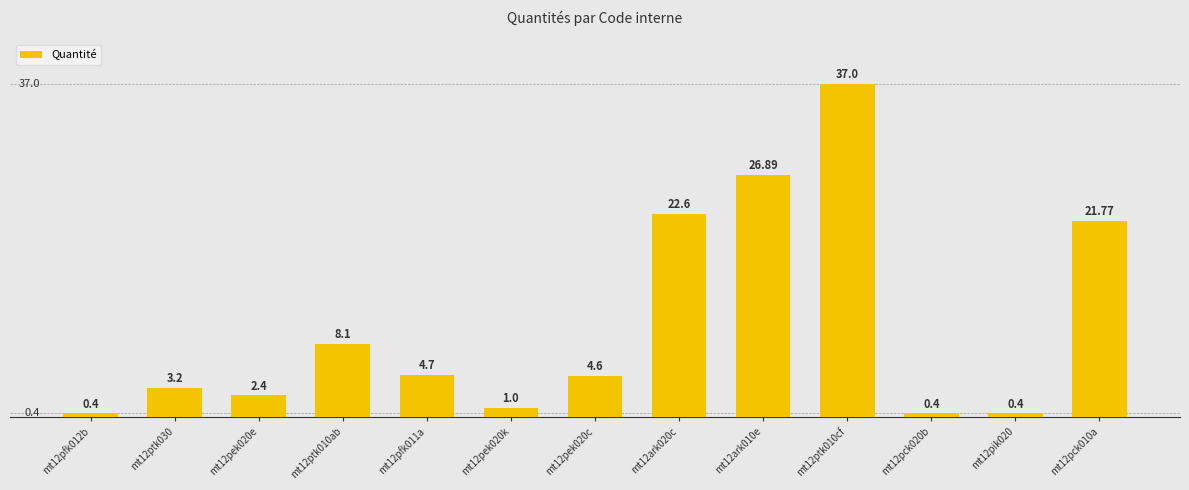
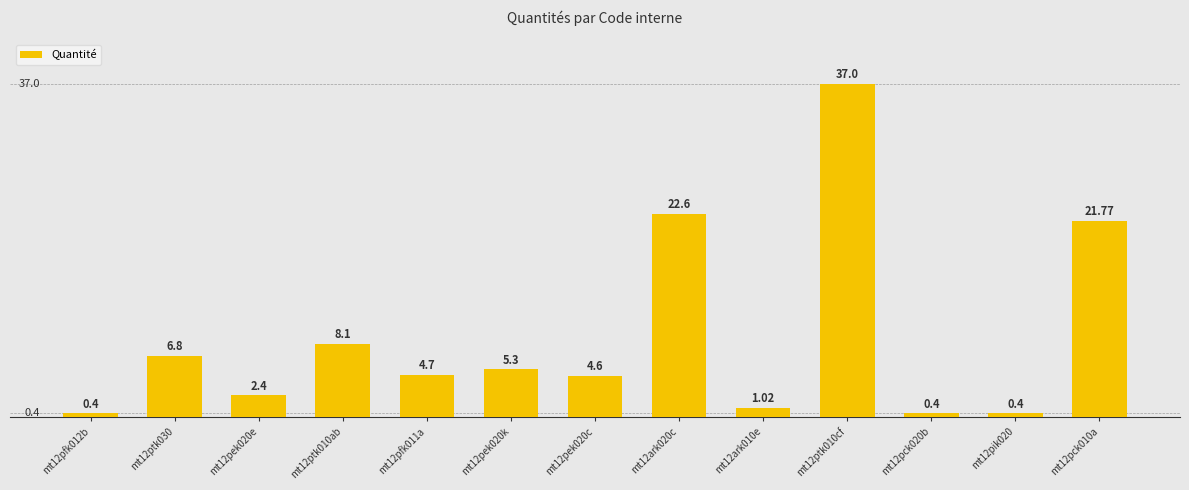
  {
    "mt12pfk012b": 0.4,
-   "mt12ptk030": 3.2,
+   "mt12ptk030": 6.8,
    "mt12pek020e": 2.4,
    "mt12ptk010ab": 8.1,
    "mt12pfk011a": 4.7,
-   "mt12pek020k": 1.0,
+   "mt12pek020k": 5.3,
    "mt12pek020c": 4.6,
    "mt12ark020c": 22.6,
-   "mt12ark010e": 26.89,
+   "mt12ark010e": 1.02,
    "mt12ptk010cf": 37.0,
    "mt12pck020b": 0.4,
    "mt12pik020": 0.4,
    "mt12pck010a": 21.77
  }
